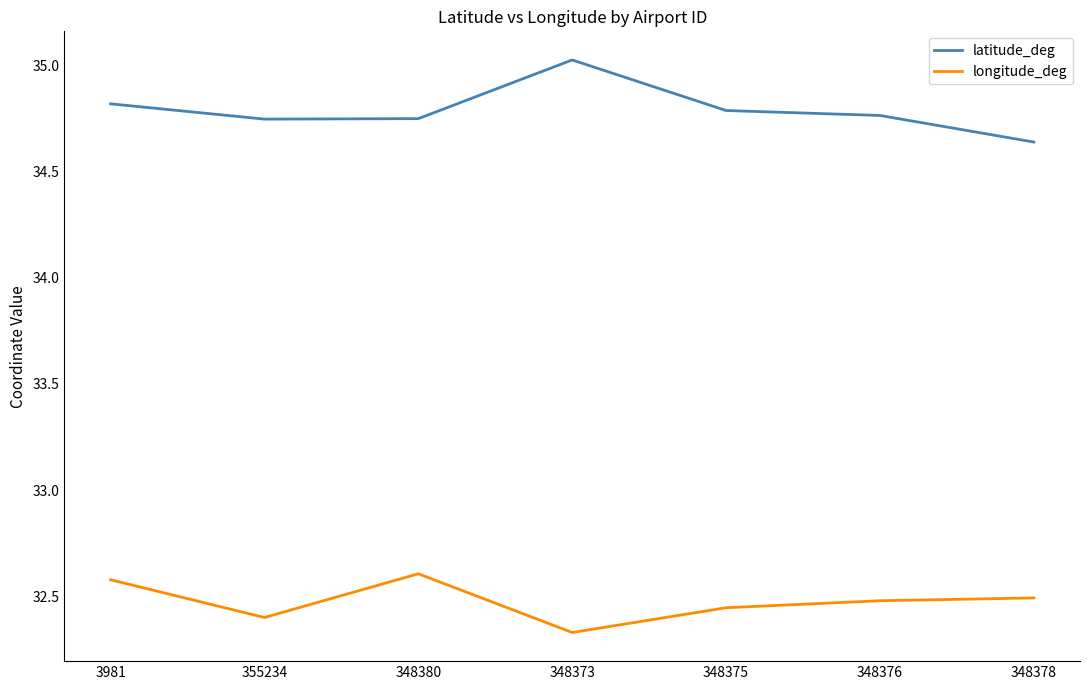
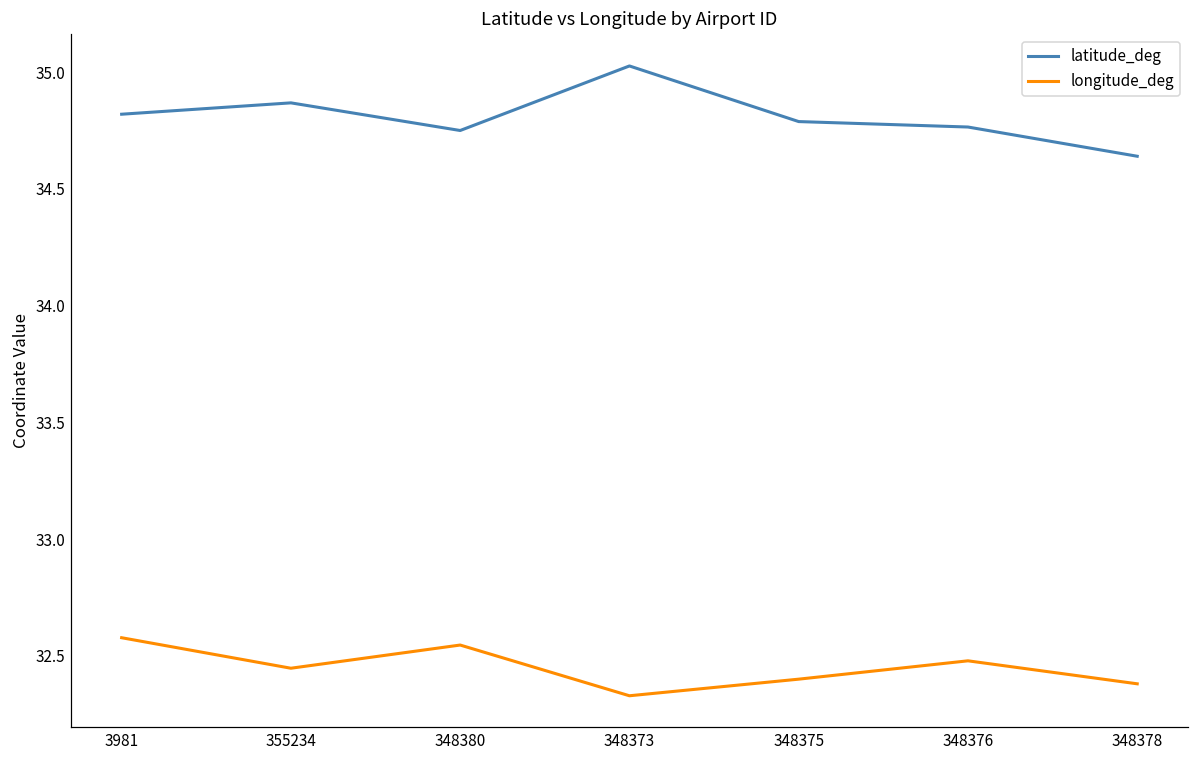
  {
    "latitude_deg": {
      "3981": 34.82,
-     "355234": 34.75,
+     "355234": 34.87,
      "348380": 34.75,
      "348373": 35.03,
      "348375": 34.79,
      "348376": 34.76,
      "348378": 34.64
    },
    "longitude_deg": {
      "3981": 32.58,
-     "355234": 32.40,
-     "348380": 32.61,
+     "355234": 32.45,
+     "348380": 32.55,
      "348373": 32.33,
-     "348375": 32.45,
+     "348375": 32.40,
      "348376": 32.48,
-     "348378": 32.49
+     "348378": 32.38
    }
  }
